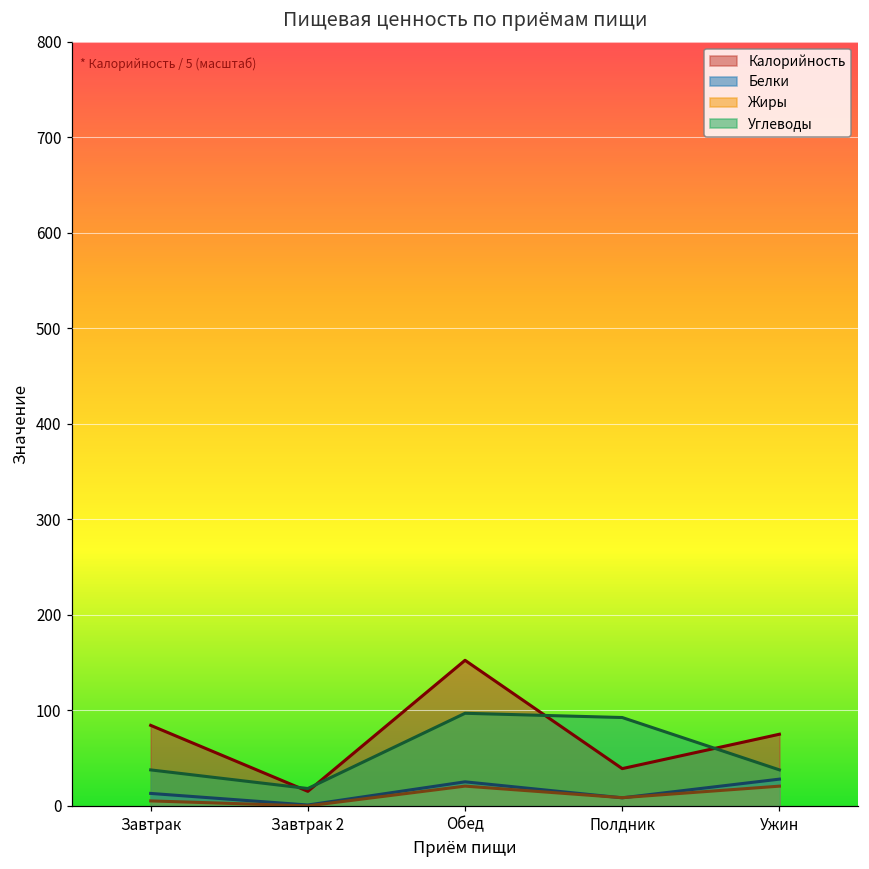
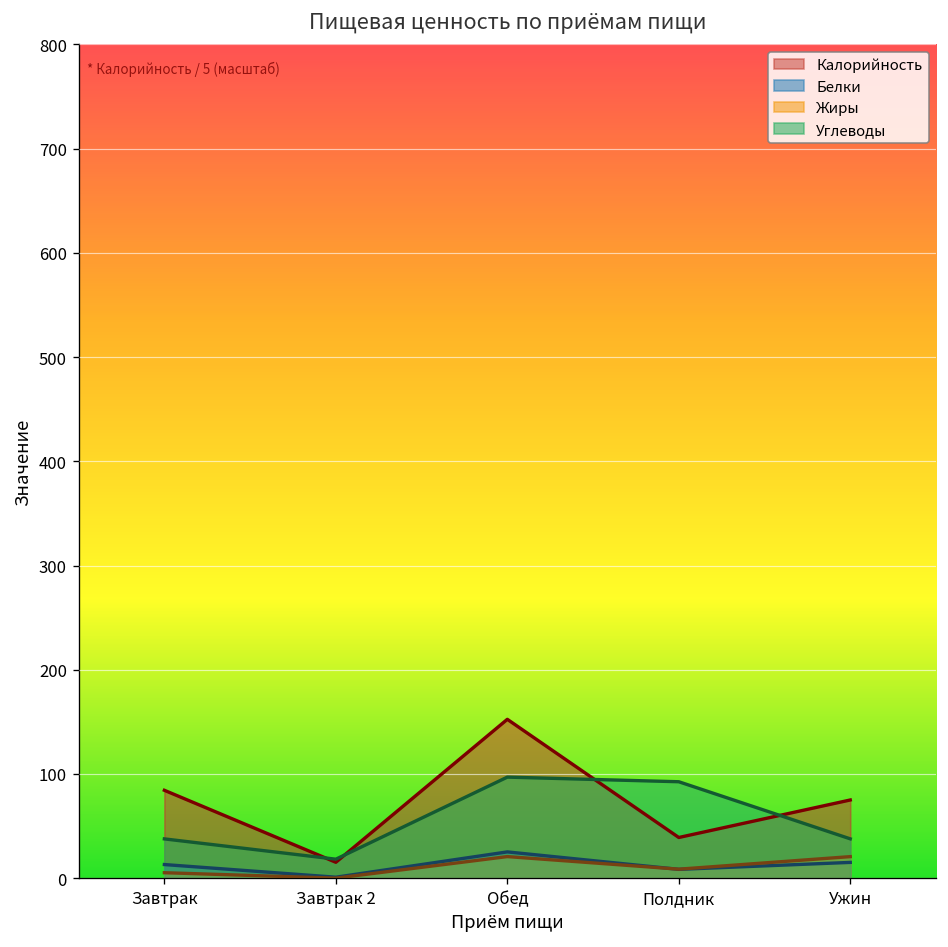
  {
    "Калорийность": {
      "Завтрак": 80,
      "Завтрак 2": 20,
      "Обед": 150,
      "Полдник": 40,
      "Ужин": 80
    },
    "Белки": {
      "Завтрак": 10,
      "Обед": 30,
-     "Ужин": 30
+     "Ужин": 20
    },
    "Жиры": {
      "Завтрак": 10,
      "Обед": 20,
      "Ужин": 20
    },
    "Углеводы": {
      "Завтрак": 40,
      "Завтрак 2": 20,
      "Обед": 100,
      "Полдник": 90,
      "Ужин": 40
    }
  }
